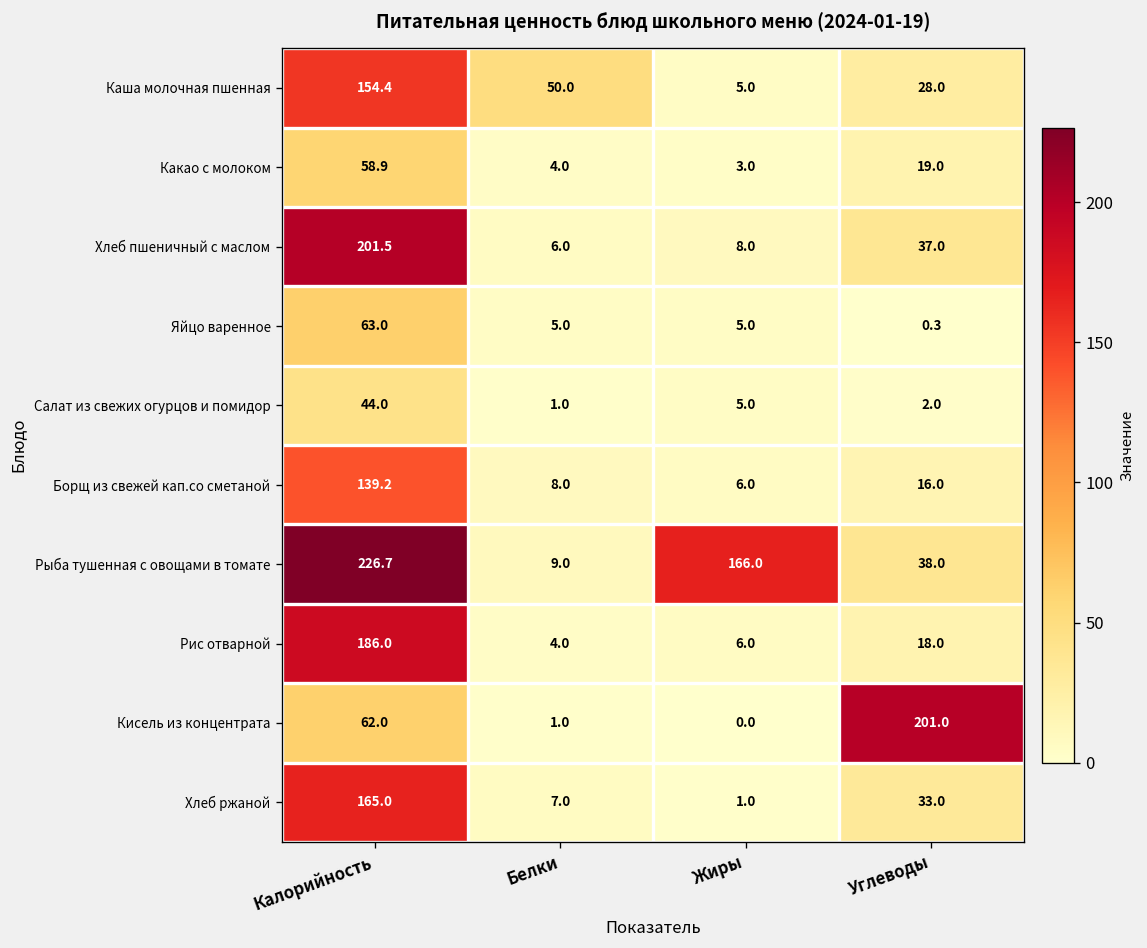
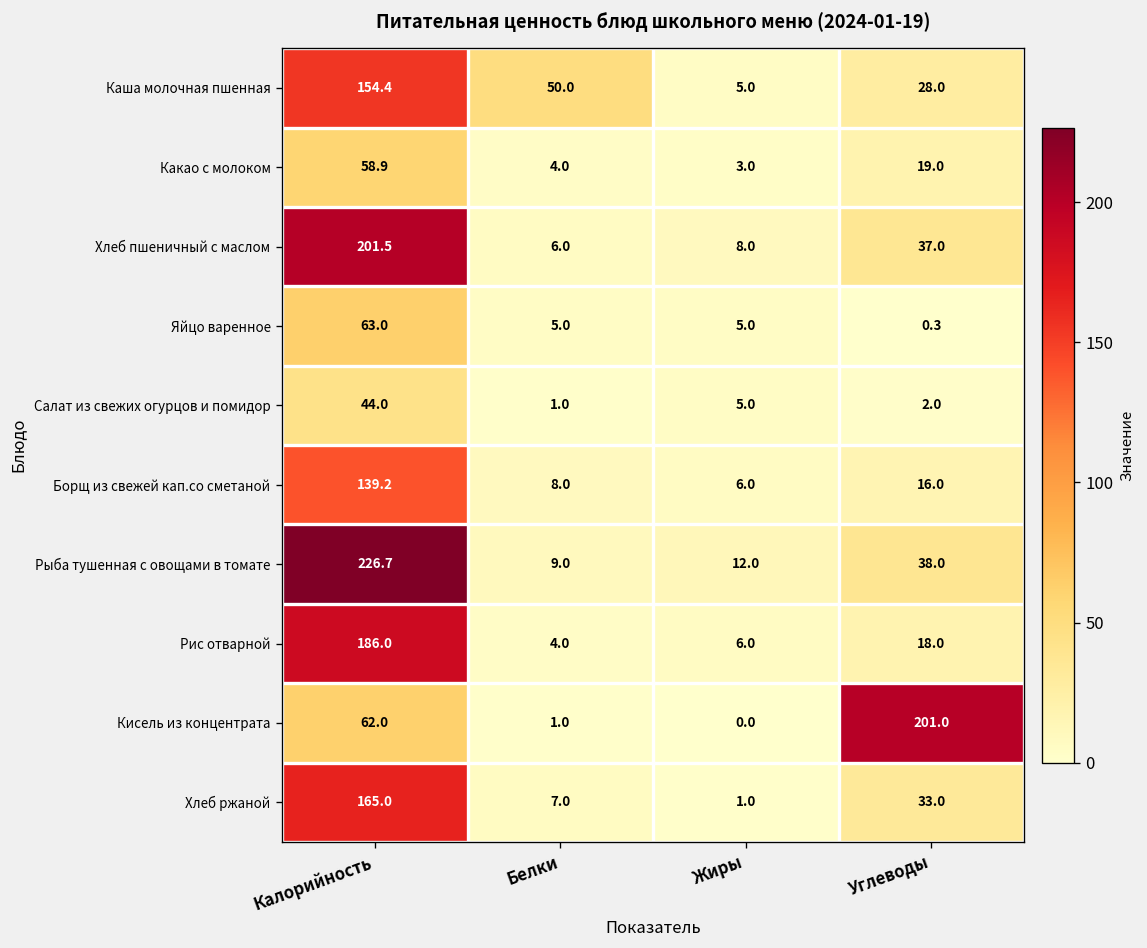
  {
    "Каша молочная пшенная": {
      "Калорийность": 154.4,
      "Белки": 50.0,
      "Жиры": 5.0,
      "Углеводы": 28.0
    },
    "Какао с молоком": {
      "Калорийность": 58.9,
      "Белки": 4.0,
      "Жиры": 3.0,
      "Углеводы": 19.0
    },
    "Хлеб пшеничный с маслом": {
      "Калорийность": 201.5,
      "Белки": 6.0,
      "Жиры": 8.0,
      "Углеводы": 37.0
    },
    "Яйцо варенное": {
      "Калорийность": 63.0,
      "Белки": 5.0,
      "Жиры": 5.0,
      "Углеводы": 0.3
    },
    "Салат из свежих огурцов и помидор": {
      "Калорийность": 44.0,
      "Белки": 1.0,
      "Жиры": 5.0,
      "Углеводы": 2.0
    },
    "Борщ из свежей кап.со сметаной": {
      "Калорийность": 139.2,
      "Белки": 8.0,
      "Жиры": 6.0,
      "Углеводы": 16.0
    },
    "Рыба тушенная с овощами в томате": {
      "Калорийность": 226.7,
      "Белки": 9.0,
-     "Жиры": 166.0,
+     "Жиры": 12.0,
      "Углеводы": 38.0
    },
    "Рис отварной": {
      "Калорийность": 186.0,
      "Белки": 4.0,
      "Жиры": 6.0,
      "Углеводы": 18.0
    },
    "Кисель из концентрата": {
      "Калорийность": 62.0,
      "Белки": 1.0,
      "Жиры": 0.0,
      "Углеводы": 201.0
    },
    "Хлеб ржаной": {
      "Калорийность": 165.0,
      "Белки": 7.0,
      "Жиры": 1.0,
      "Углеводы": 33.0
    }
  }
